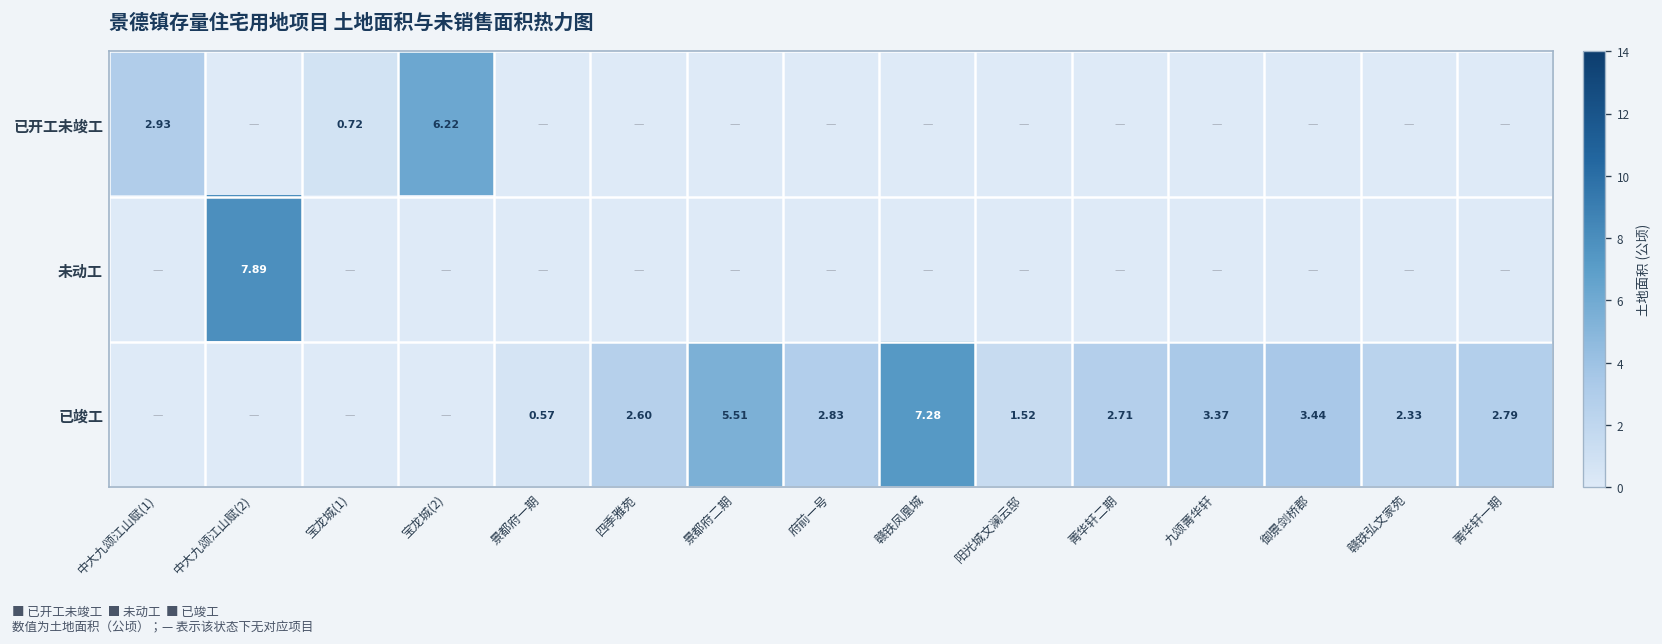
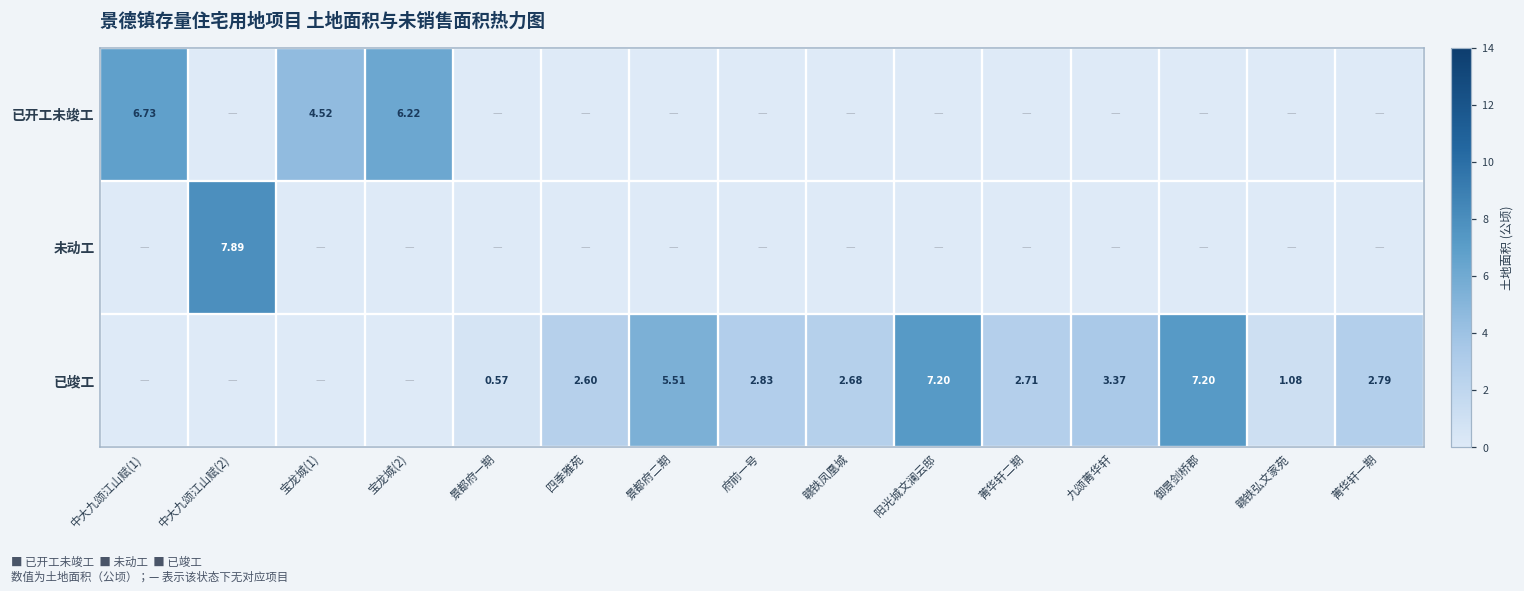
  {
    "已开工未竣工": {
-     "中大九颂江山赋(1)": 2.93,
-     "宝龙城(1)": 0.72,
+     "中大九颂江山赋(1)": 6.73,
+     "宝龙城(1)": 4.52,
      "宝龙城(2)": 6.22
    },
    "未动工": {
      "中大九颂江山赋(2)": 7.89
    },
    "已竣工": {
      "景都府一期": 0.57,
      "四季雅苑": 2.60,
      "景都府二期": 5.51,
      "府前一号": 2.83,
-     "赣铁凤凰城": 7.28,
-     "阳光城文澜云邸": 1.52,
+     "赣铁凤凰城": 2.68,
+     "阳光城文澜云邸": 7.20,
      "菁华轩二期": 2.71,
      "九颂菁华轩": 3.37,
-     "御景剑桥郡": 3.44,
-     "赣铁弘文家苑": 2.33,
+     "御景剑桥郡": 7.20,
+     "赣铁弘文家苑": 1.08,
      "菁华轩一期": 2.79
    }
  }
